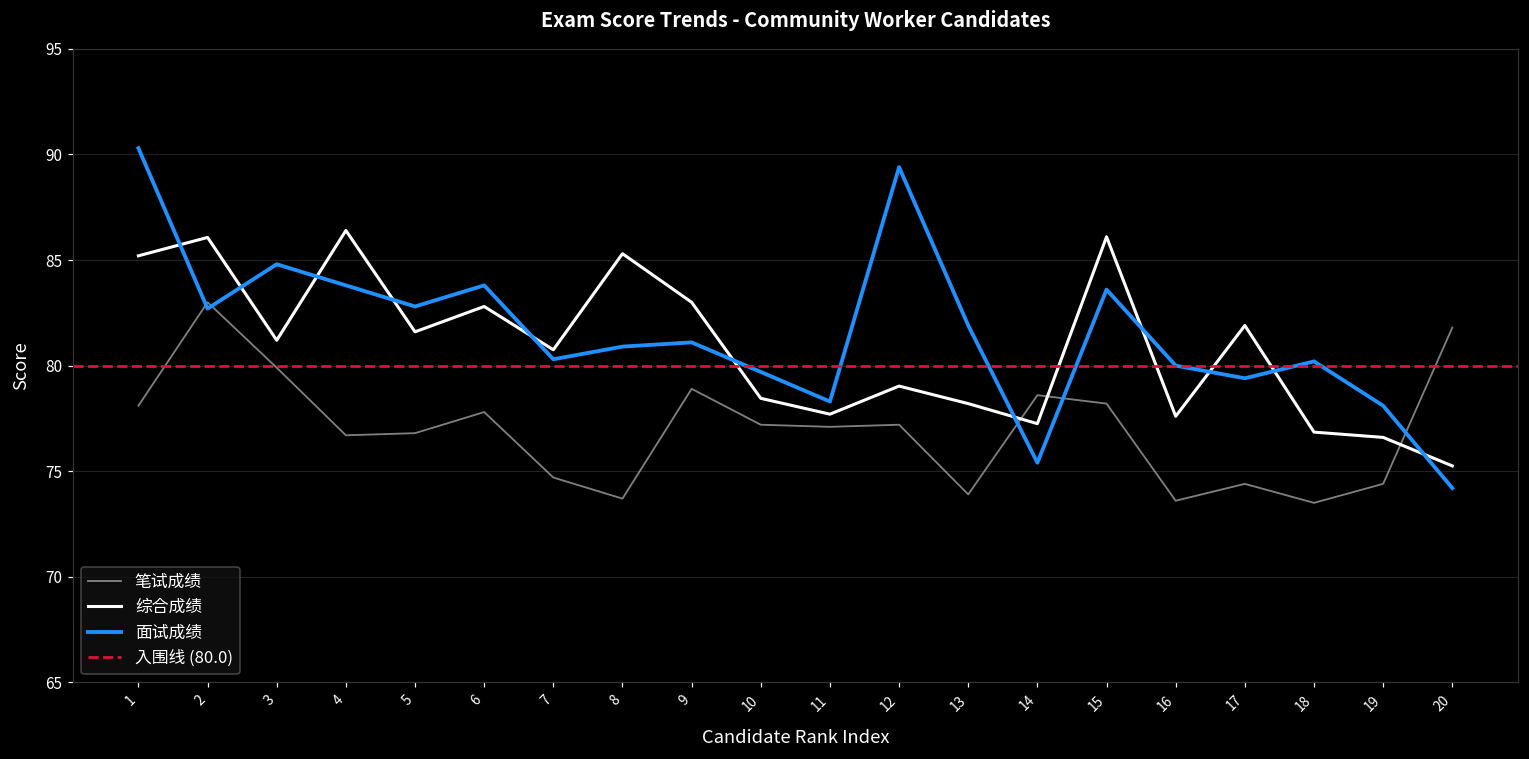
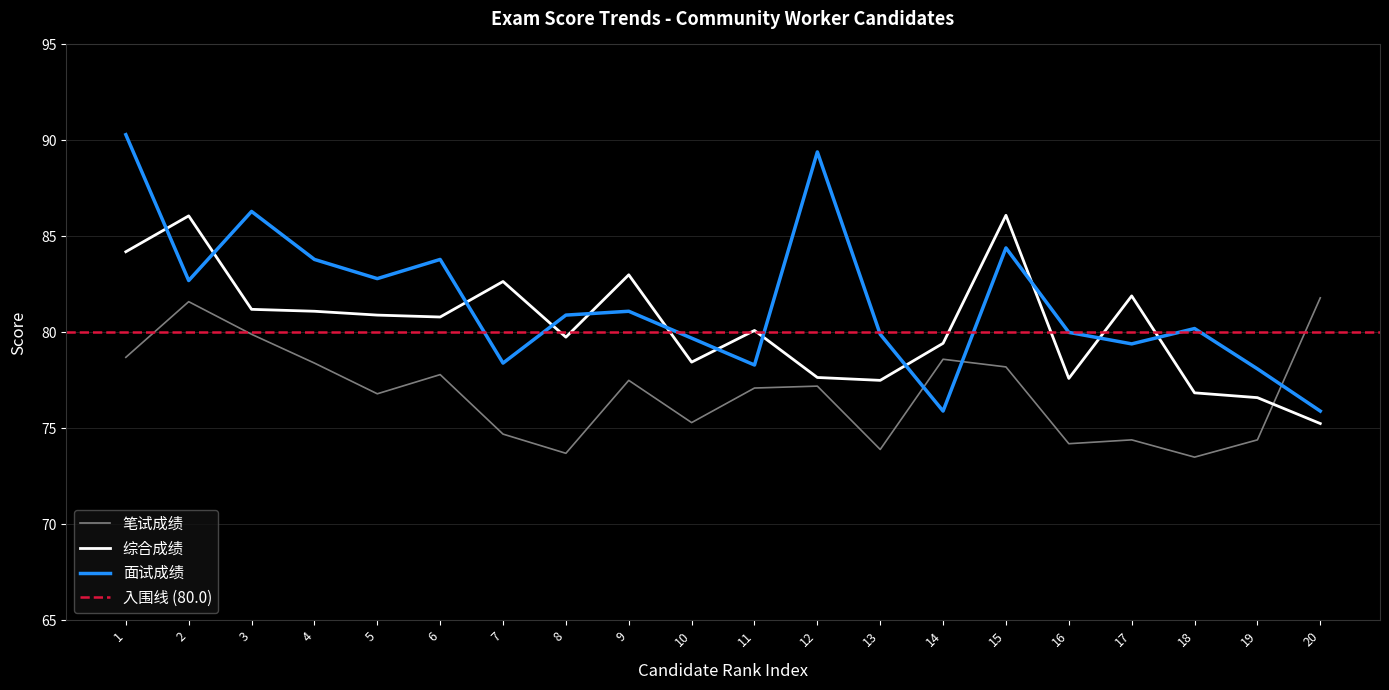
  {
    "笔试成绩": {
-     "1": 78.1,
-     "2": 83.0,
+     "1": 78.7,
+     "2": 81.6,
      "3": 79.9,
-     "4": 76.7,
+     "4": 78.4,
      "5": 76.8,
      "6": 77.8,
      "7": 74.7,
      "8": 73.7,
-     "9": 78.9,
-     "10": 77.2,
+     "9": 77.5,
+     "10": 75.3,
      "11": 77.1,
      "12": 77.2,
      "13": 73.9,
      "14": 78.6,
      "15": 78.2,
-     "16": 73.6,
+     "16": 74.2,
      "17": 74.4,
      "18": 73.5,
      "19": 74.4,
      "20": 81.8
    },
    "综合成绩": {
-     "1": 85.2,
+     "1": 84.2,
      "2": 86.1,
      "3": 81.2,
-     "4": 86.4,
-     "5": 81.6,
-     "6": 82.8,
-     "7": 80.8,
-     "8": 85.3,
+     "4": 81.1,
+     "5": 80.9,
+     "6": 80.8,
+     "7": 82.7,
+     "8": 79.8,
      "9": 83.0,
      "10": 78.5,
-     "11": 77.7,
-     "12": 79.0,
-     "13": 78.2,
-     "14": 77.3,
+     "11": 80.1,
+     "12": 77.7,
+     "13": 77.5,
+     "14": 79.4,
      "15": 86.1,
      "16": 77.6,
      "17": 81.9,
      "18": 76.9,
      "19": 76.6,
      "20": 75.3
    },
    "面试成绩": {
      "1": 90.3,
      "2": 82.7,
-     "3": 84.8,
+     "3": 86.3,
      "4": 83.8,
      "5": 82.8,
      "6": 83.8,
-     "7": 80.3,
+     "7": 78.4,
      "8": 80.9,
      "9": 81.1,
      "10": 79.7,
      "11": 78.3,
      "12": 89.4,
-     "13": 81.9,
-     "14": 75.4,
-     "15": 83.6,
+     "13": 79.9,
+     "14": 75.9,
+     "15": 84.4,
      "16": 80.0,
      "17": 79.4,
      "18": 80.2,
      "19": 78.1,
-     "20": 74.2
+     "20": 75.9
    }
  }
